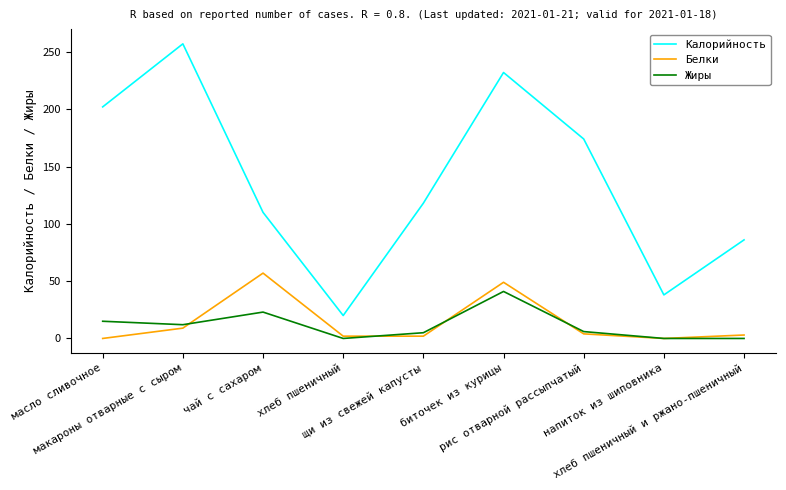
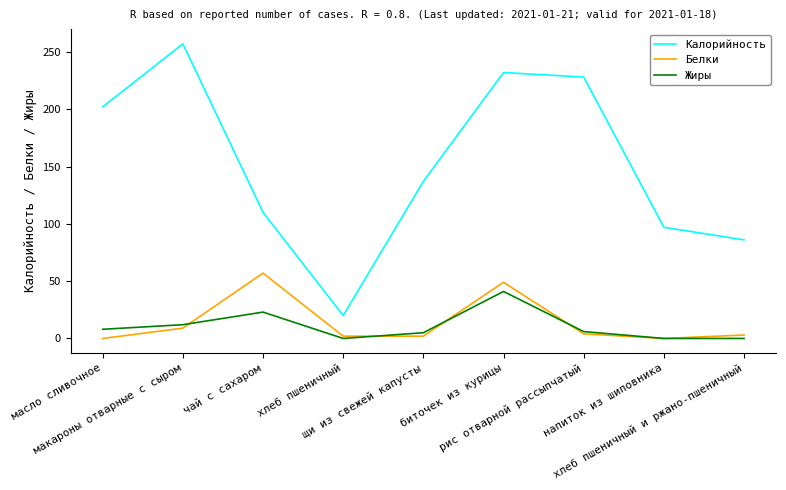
  {
    "Калорийность": {
      "масло сливочное": 202,
      "макароны отварные с сыром": 257,
      "чай с сахаром": 110,
      "хлеб пшеничный": 20,
-     "щи из свежей капусты": 118,
+     "щи из свежей капусты": 137,
      "биточек из курицы": 232,
-     "рис отварной рассыпчатый": 174,
-     "напиток из шиповника": 38,
+     "рис отварной рассыпчатый": 228,
+     "напиток из шиповника": 97,
      "хлеб пшеничный и ржано-пшеничный": 86
    },
    "Белки": {
      "масло сливочное": 0,
      "макароны отварные с сыром": 9,
      "чай с сахаром": 57,
      "щи из свежей капусты": 2,
      "биточек из курицы": 49,
      "хлеб пшеничный и ржано-пшеничный": 3
    },
    "Жиры": {
-     "масло сливочное": 15,
+     "масло сливочное": 8,
      "макароны отварные с сыром": 12,
      "чай с сахаром": 23,
      "щи из свежей капусты": 5,
      "биточек из курицы": 41,
      "хлеб пшеничный и ржано-пшеничный": 0
    }
  }
